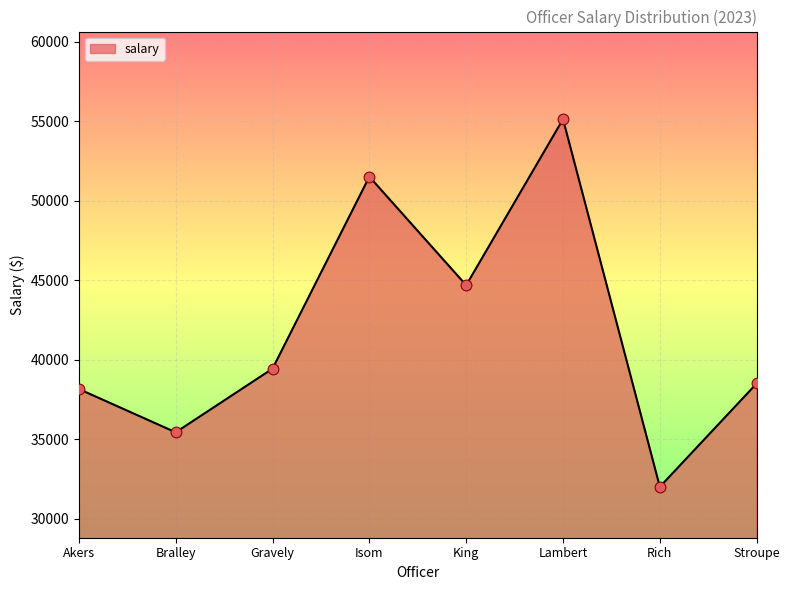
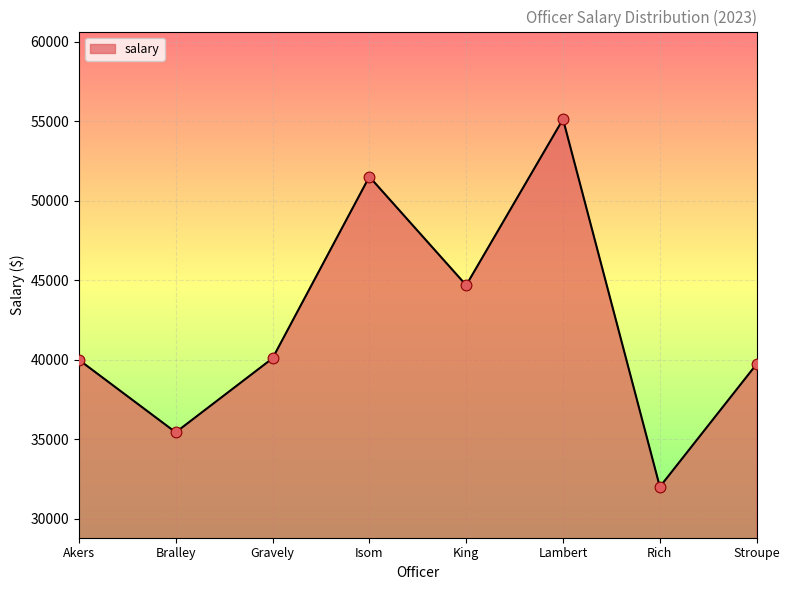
  {
-   "Akers": 38200,
+   "Akers": 40000,
    "Bralley": 35400,
-   "Gravely": 39400,
+   "Gravely": 40100,
    "Isom": 51500,
    "King": 44700,
    "Lambert": 55100,
    "Rich": 32000,
-   "Stroupe": 38500
+   "Stroupe": 39700
  }
